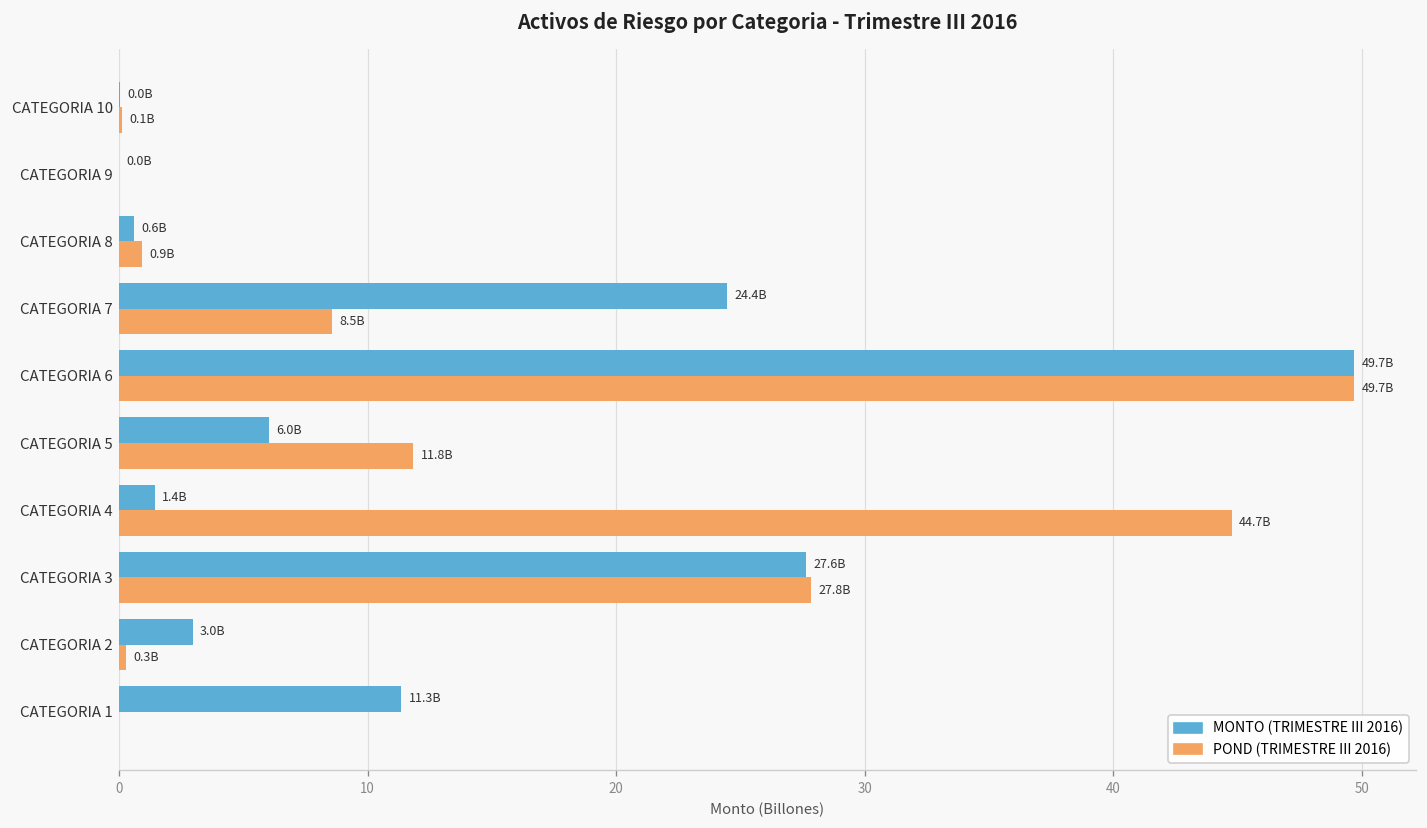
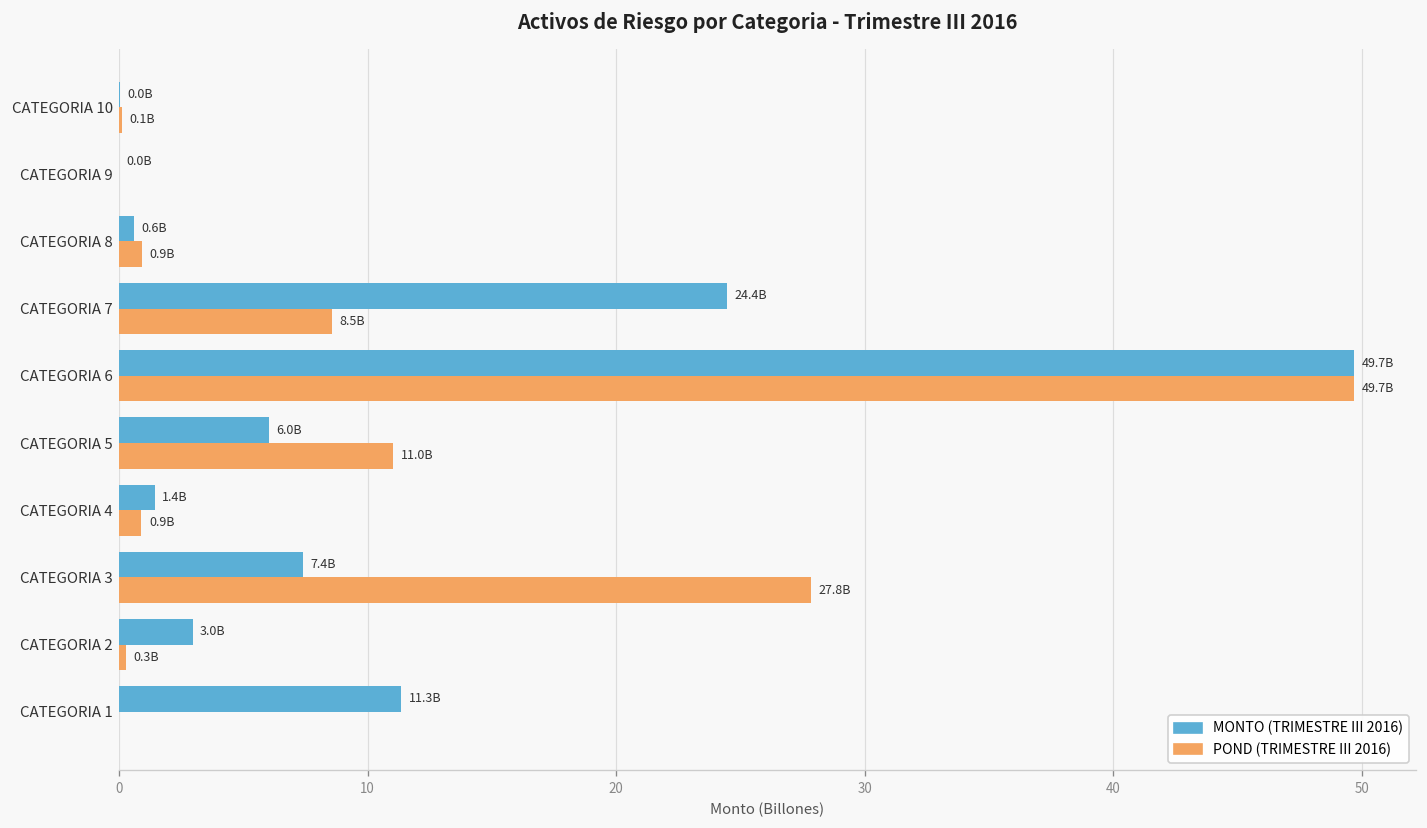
  {
    "MONTO (TRIMESTRE III 2016)": {
      "CATEGORIA 10": "0.0B",
      "CATEGORIA 9": "0.0B",
      "CATEGORIA 8": "0.6B",
      "CATEGORIA 7": "24.4B",
      "CATEGORIA 6": "49.7B",
      "CATEGORIA 5": "6.0B",
      "CATEGORIA 4": "1.4B",
-     "CATEGORIA 3": "27.6B",
+     "CATEGORIA 3": "7.4B",
      "CATEGORIA 2": "3.0B",
      "CATEGORIA 1": "11.3B"
    },
    "POND (TRIMESTRE III 2016)": {
      "CATEGORIA 10": "0.1B",
      "CATEGORIA 8": "0.9B",
      "CATEGORIA 7": "8.5B",
      "CATEGORIA 6": "49.7B",
-     "CATEGORIA 5": "11.8B",
-     "CATEGORIA 4": "44.7B",
+     "CATEGORIA 5": "11.0B",
+     "CATEGORIA 4": "0.9B",
      "CATEGORIA 3": "27.8B",
      "CATEGORIA 2": "0.3B"
    }
  }
